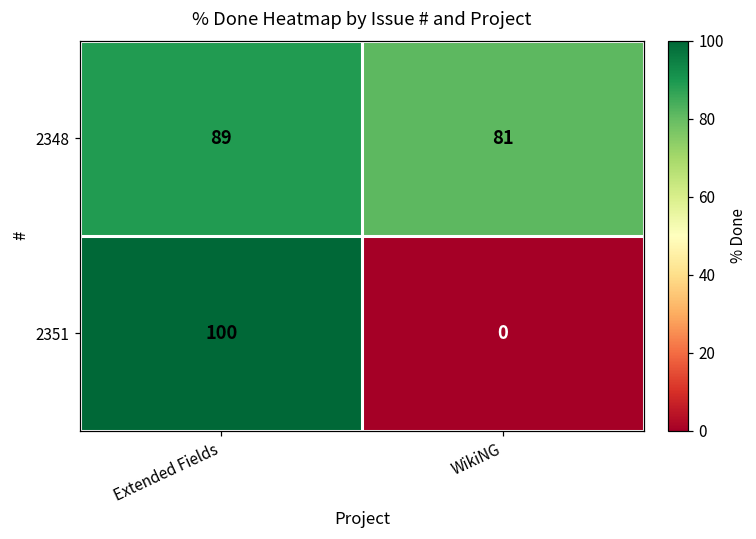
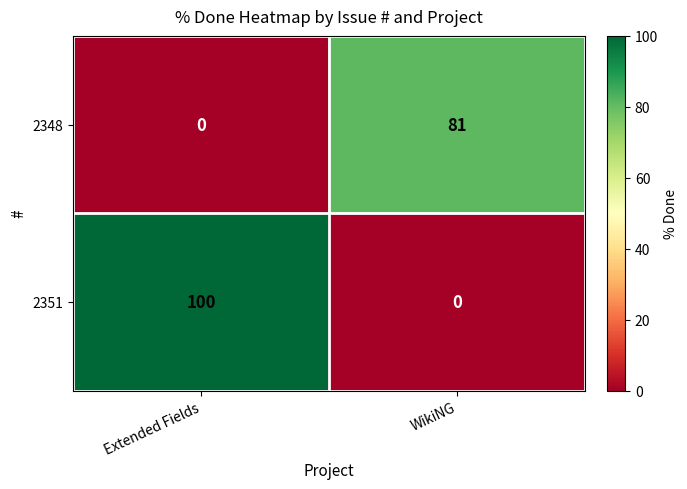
  {
    "2348": {
-     "Extended Fields": 89,
+     "Extended Fields": 0,
      "WikiNG": 81
    },
    "2351": {
      "Extended Fields": 100,
      "WikiNG": 0
    }
  }
